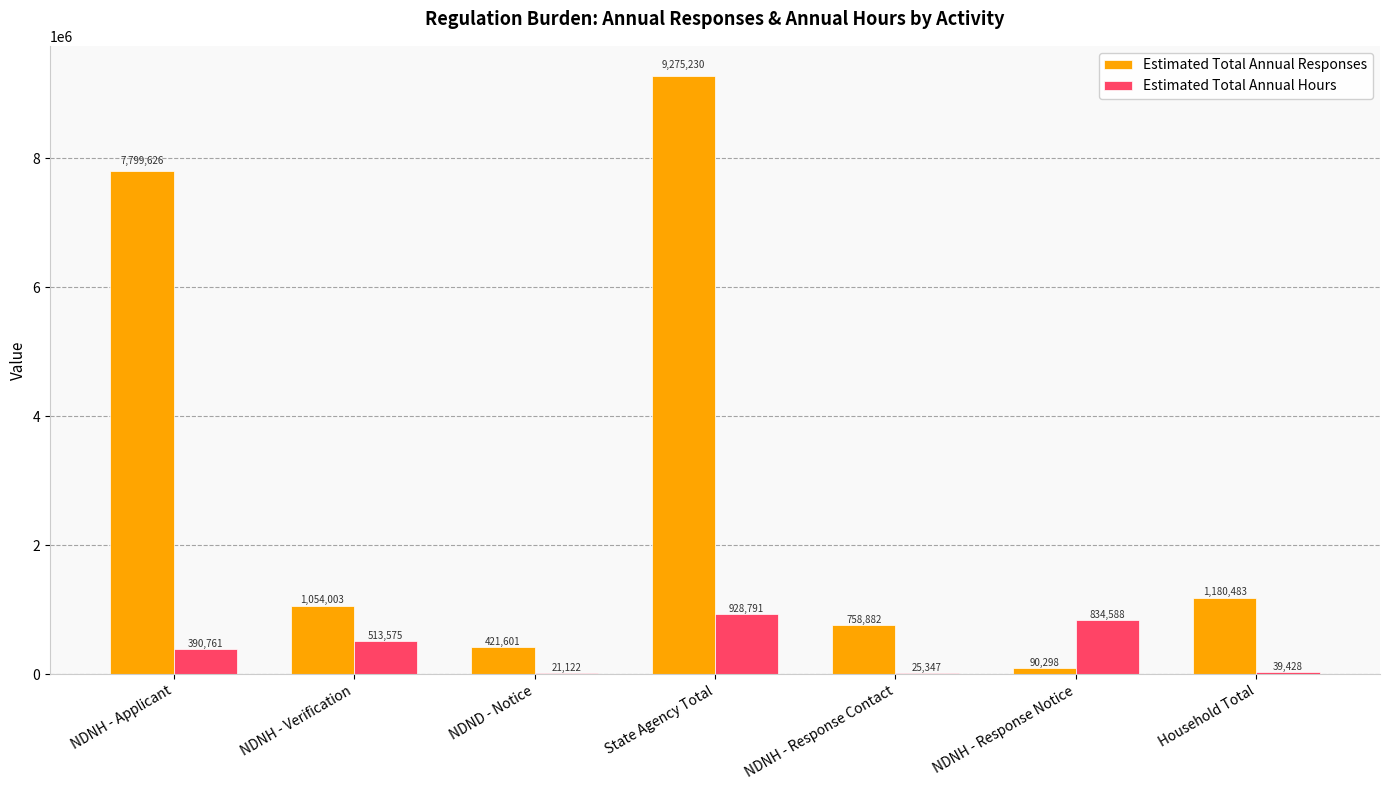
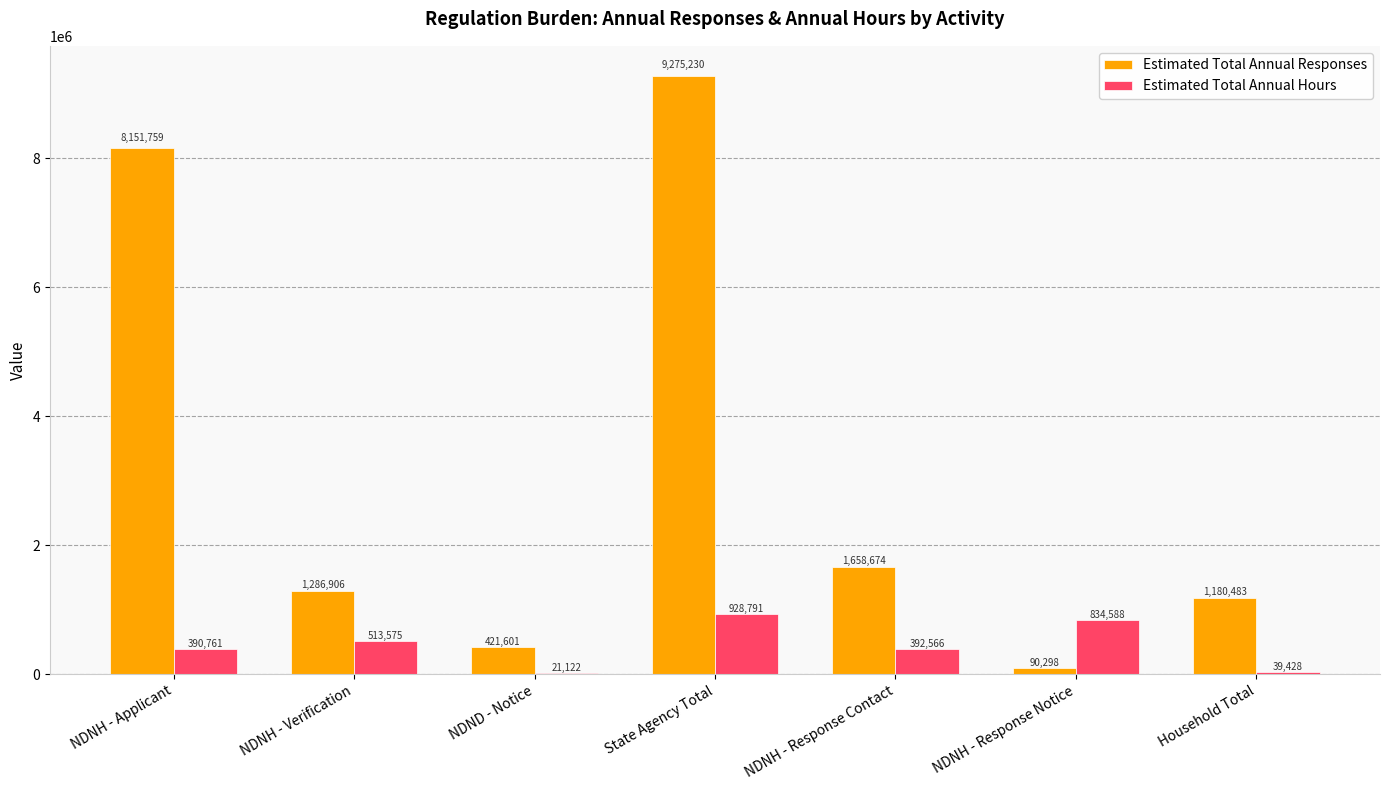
  {
    "Estimated Total Annual Responses": {
-     "NDNH - Applicant": "7,799,626",
-     "NDNH - Verification": "1,054,003",
+     "NDNH - Applicant": "8,151,759",
+     "NDNH - Verification": "1,286,906",
      "NDND - Notice": "421,601",
      "State Agency Total": "9,275,230",
-     "NDNH - Response Contact": "758,882",
+     "NDNH - Response Contact": "1,658,674",
      "NDNH - Response Notice": "90,298",
      "Household Total": "1,180,483"
    },
    "Estimated Total Annual Hours": {
      "NDNH - Applicant": "390,761",
      "NDNH - Verification": "513,575",
      "NDND - Notice": "21,122",
      "State Agency Total": "928,791",
-     "NDNH - Response Contact": "25,347",
+     "NDNH - Response Contact": "392,566",
      "NDNH - Response Notice": "834,588",
      "Household Total": "39,428"
    }
  }
